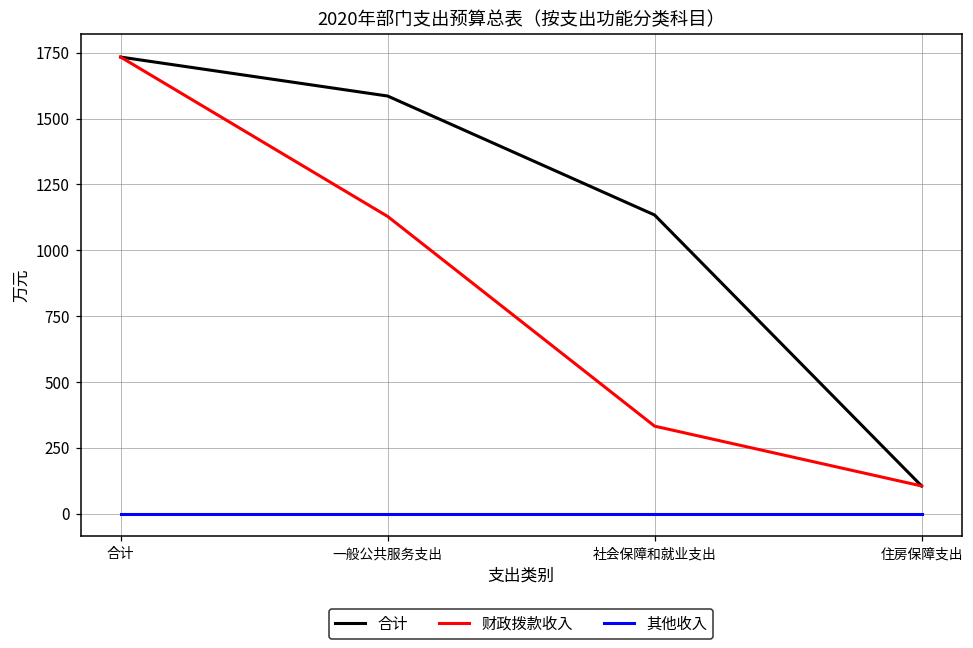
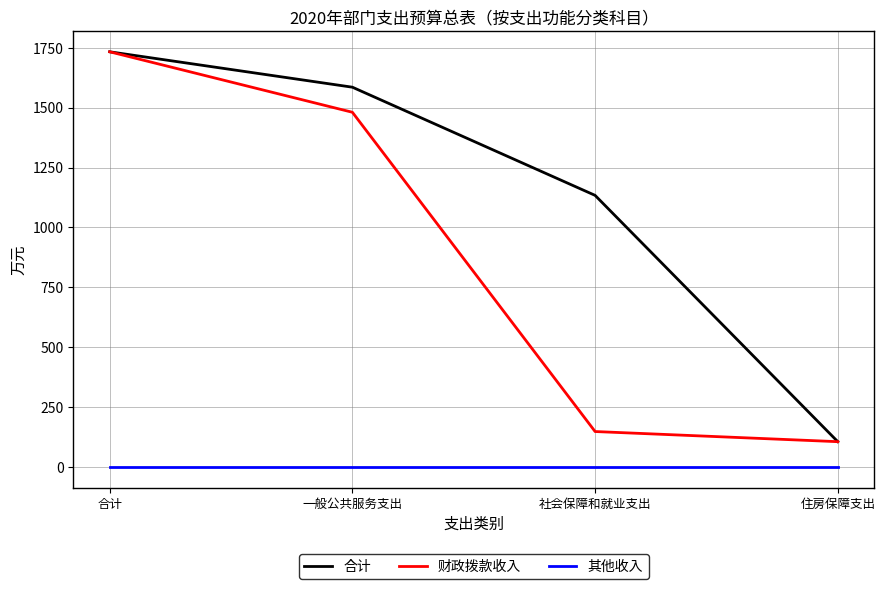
  {
    "合计": {
      "一般公共服务支出": 1590,
      "社会保障和就业支出": 1130
    },
    "财政拨款收入": {
-     "一般公共服务支出": 1130,
-     "社会保障和就业支出": 330
+     "一般公共服务支出": 1480,
+     "社会保障和就业支出": 150
    },
    "其他收入": {
      "合计": 0,
      "一般公共服务支出": 0,
      "社会保障和就业支出": 0,
      "住房保障支出": 0
    }
  }
